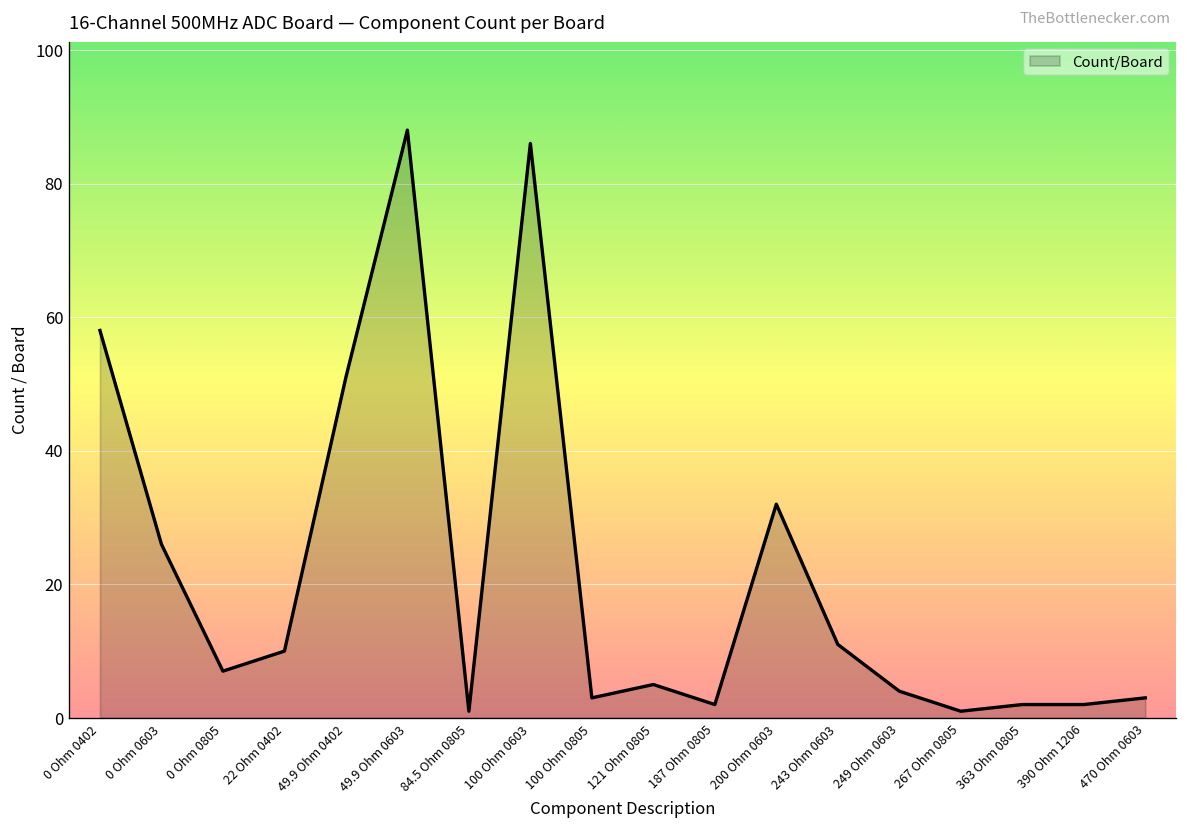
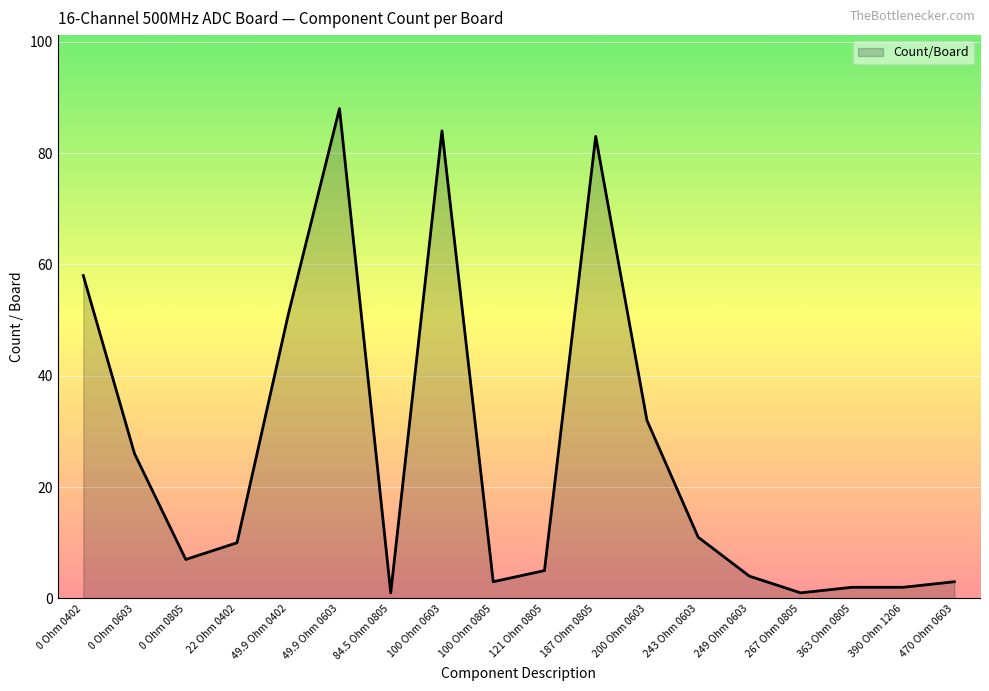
  {
    "0 Ohm 0402": 58,
    "0 Ohm 0603": 26,
    "0 Ohm 0805": 7,
    "22 Ohm 0402": 10,
    "49.9 Ohm 0402": 51,
    "49.9 Ohm 0603": 88,
    "84.5 Ohm 0805": 1,
-   "100 Ohm 0603": 86,
+   "100 Ohm 0603": 84,
    "100 Ohm 0805": 3,
    "121 Ohm 0805": 5,
-   "187 Ohm 0805": 2,
+   "187 Ohm 0805": 83,
    "200 Ohm 0603": 32,
    "243 Ohm 0603": 11,
    "249 Ohm 0603": 4,
    "267 Ohm 0805": 1,
    "363 Ohm 0805": 2,
    "390 Ohm 1206": 2,
    "470 Ohm 0603": 3
  }
